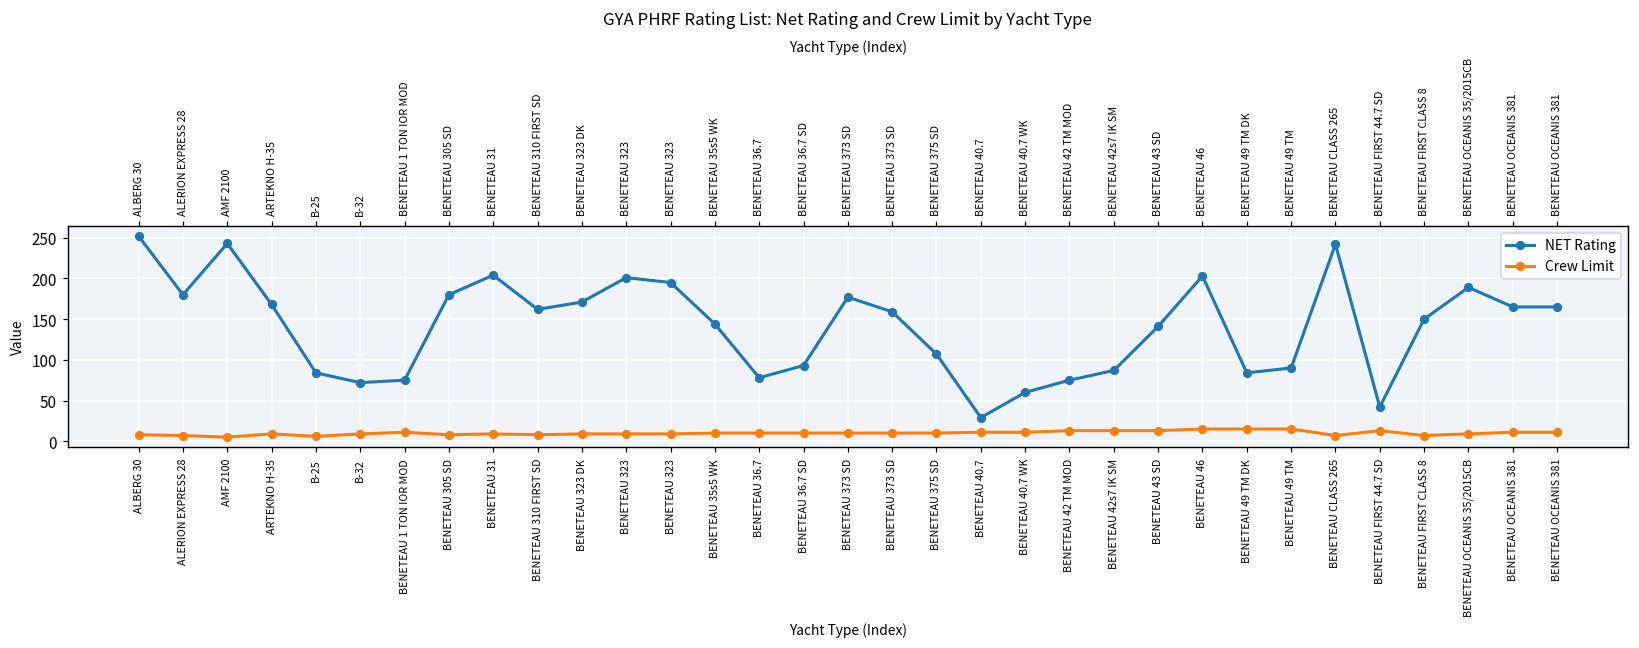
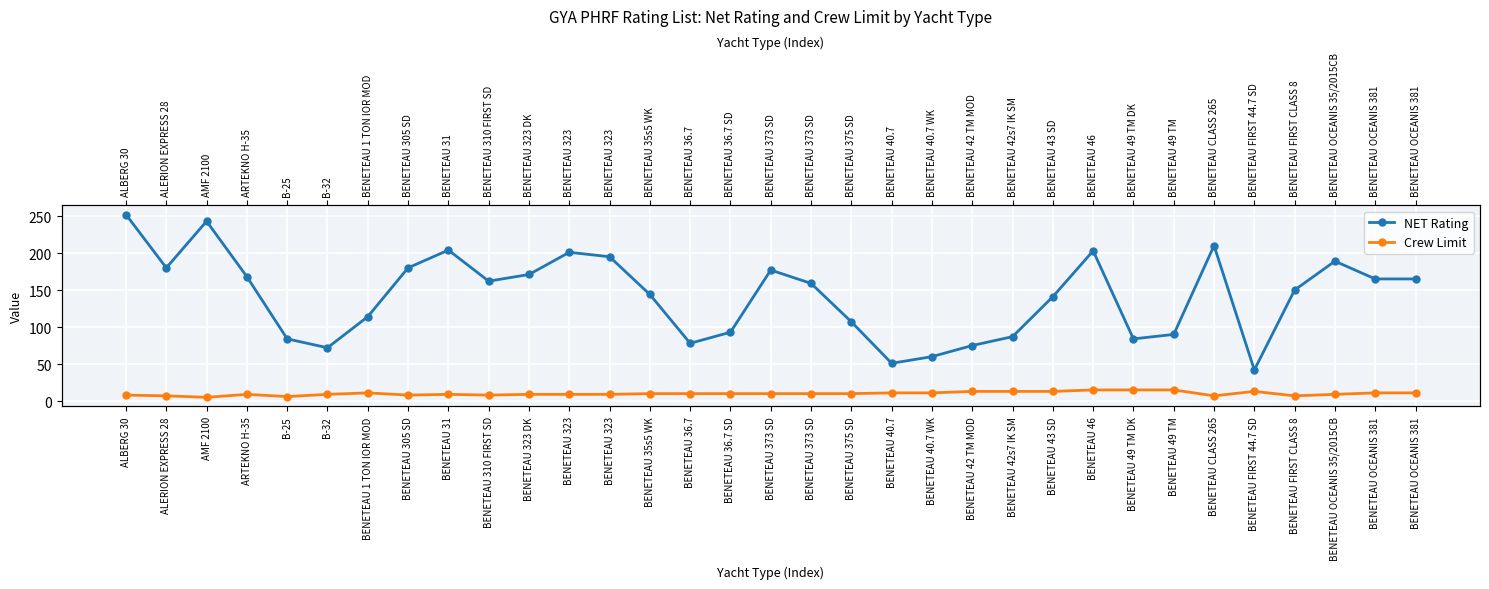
  {
    "NET Rating": {
      "ALBERG 30": 250,
      "ALERION EXPRESS 28": 180,
      "AMF 2100": 240,
      "ARTEKNO H-35": 170,
      "B-25": 80,
      "B-32": 70,
-     "BENETEAU 1 TON IOR MOD": 80,
+     "BENETEAU 1 TON IOR MOD": 110,
      "BENETEAU 305 SD": 180,
      "BENETEAU 31": 200,
      "BENETEAU 310 FIRST SD": 160,
      "BENETEAU 323 DK": 170,
      "BENETEAU 35s5 WK": 140,
      "BENETEAU 36.7": 80,
      "BENETEAU 36.7 SD": 90,
      "BENETEAU 375 SD": 110,
-     "BENETEAU 40.7": 30,
+     "BENETEAU 40.7": 50,
      "BENETEAU 40.7 WK": 60,
      "BENETEAU 42 TM MOD": 80,
      "BENETEAU 42s7 IK SM": 90,
      "BENETEAU 43 SD": 140,
      "BENETEAU 46": 200,
      "BENETEAU 49 TM DK": 80,
      "BENETEAU 49 TM": 90,
-     "BENETEAU CLASS 265": 240,
+     "BENETEAU CLASS 265": 210,
      "BENETEAU FIRST 44.7 SD": 40,
      "BENETEAU FIRST CLASS 8": 150,
      "BENETEAU OCEANIS 35/2015CB": 190
    },
    "Crew Limit": {
      "ALBERG 30": 10,
      "ALERION EXPRESS 28": 10,
      "AMF 2100": 10,
      "ARTEKNO H-35": 10,
      "B-25": 10,
      "B-32": 10,
      "BENETEAU 1 TON IOR MOD": 10,
      "BENETEAU 305 SD": 10,
      "BENETEAU 31": 10,
      "BENETEAU 310 FIRST SD": 10,
      "BENETEAU 323 DK": 10,
      "BENETEAU 35s5 WK": 10,
      "BENETEAU 36.7": 10,
      "BENETEAU 36.7 SD": 10,
      "BENETEAU 375 SD": 10,
      "BENETEAU 40.7": 10,
      "BENETEAU 40.7 WK": 10,
      "BENETEAU 42 TM MOD": 10,
      "BENETEAU 42s7 IK SM": 10,
      "BENETEAU 43 SD": 10,
      "BENETEAU 46": 20,
      "BENETEAU 49 TM DK": 20,
      "BENETEAU 49 TM": 20,
      "BENETEAU CLASS 265": 10,
      "BENETEAU FIRST 44.7 SD": 10,
      "BENETEAU FIRST CLASS 8": 10,
      "BENETEAU OCEANIS 35/2015CB": 10
    }
  }
